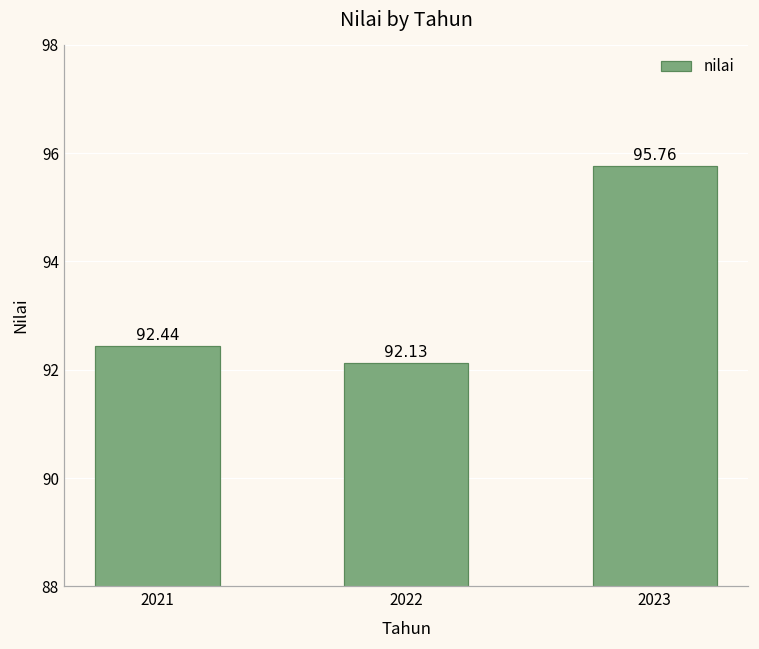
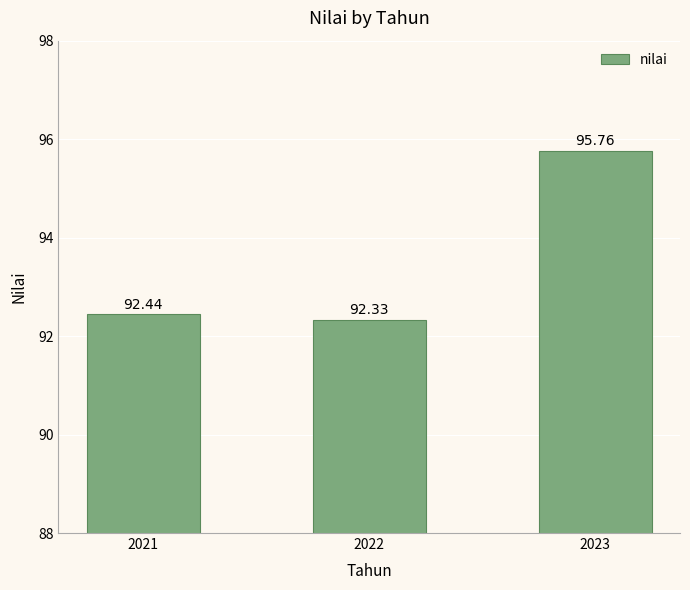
  {
    "2021": 92.44,
-   "2022": 92.13,
+   "2022": 92.33,
    "2023": 95.76
  }
